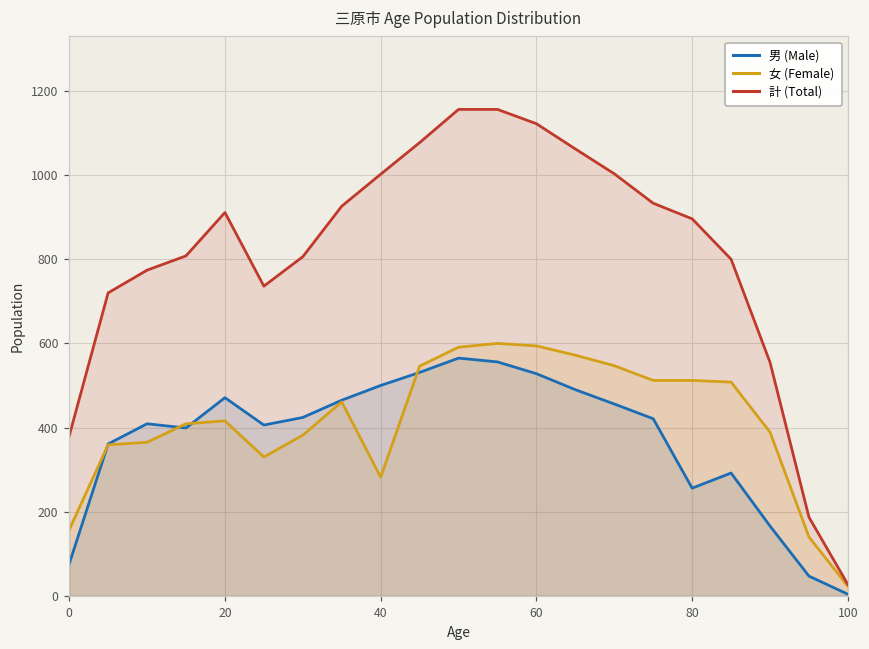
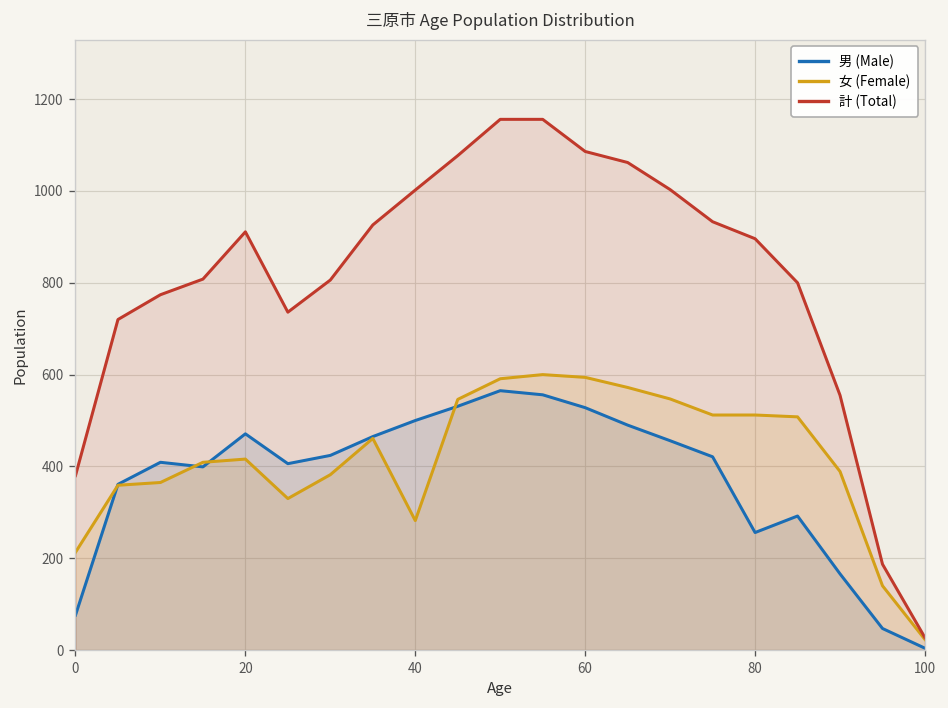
  {
    "男 (Male)": {
      "0": 80,
      "20": 470,
      "40": 500,
      "60": 530,
      "80": 260,
      "100": 0
    },
    "女 (Female)": {
-     "0": 160,
+     "0": 210,
      "20": 420,
      "40": 280,
      "60": 590,
      "80": 510
    },
    "計 (Total)": {
      "0": 380,
      "20": 910,
      "40": 1000,
-     "60": 1120,
+     "60": 1090,
      "80": 900
    }
  }
